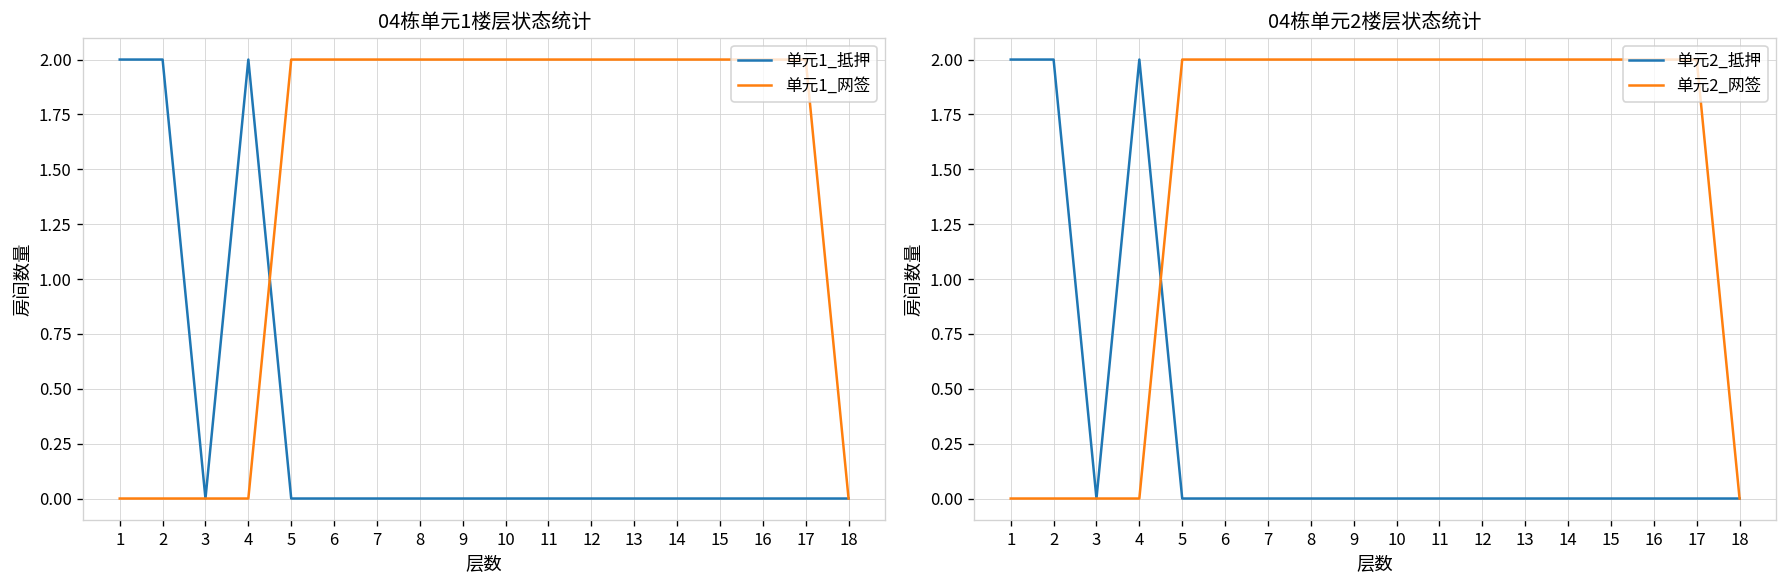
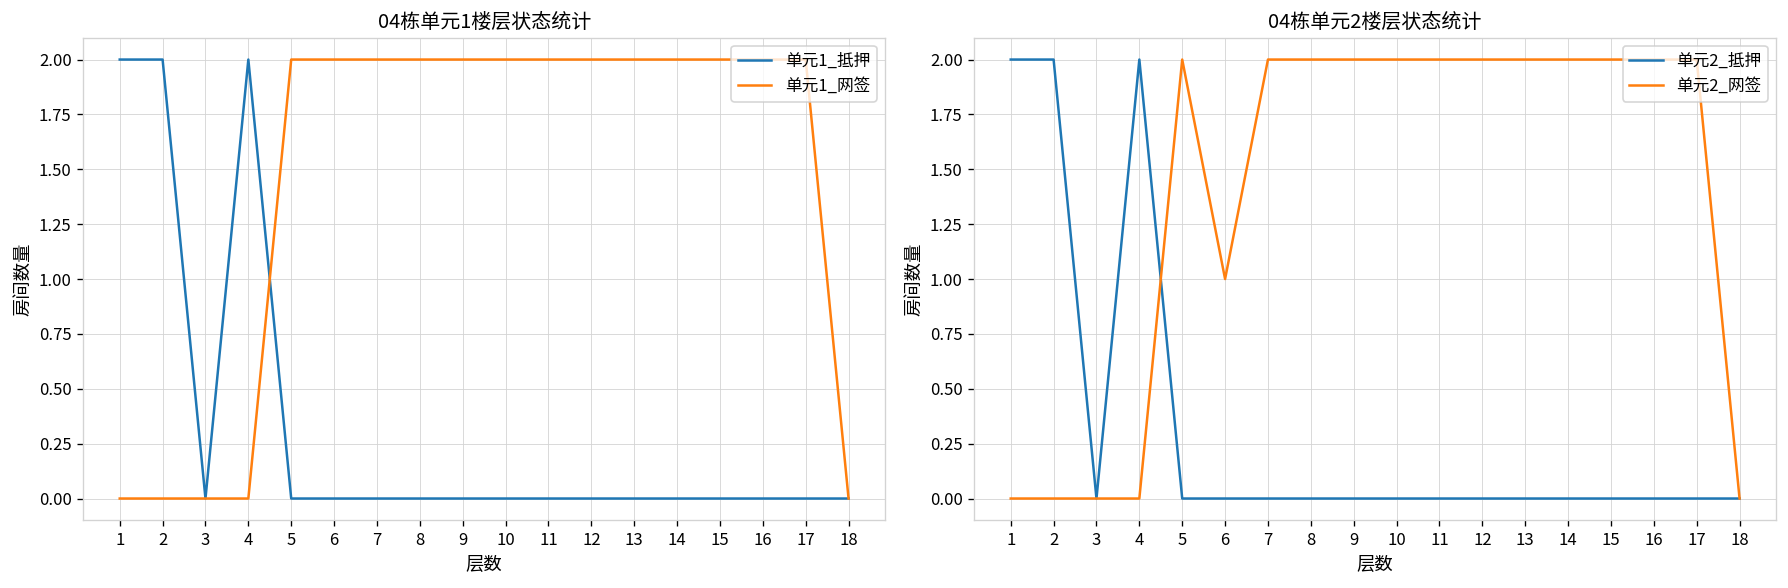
  {
    "04栋单元1楼层状态统计": {
      "单元1_抵押": {
        "1": 2.00,
        "2": 2.00,
        "4": 2.00,
        "5": 0.00,
        "6": 0.00,
        "7": 0.00,
        "8": 0.00,
        "9": 0.00,
        "10": 0.00,
        "11": 0.00,
        "12": 0.00,
        "13": 0.00,
        "14": 0.00,
        "15": 0.00,
        "16": 0.00,
        "17": 0.00
      },
      "单元1_网签": {
        "1": 0.00,
        "2": 0.00,
        "4": 0.00,
        "5": 2.00,
        "6": 2.00,
        "7": 2.00,
        "8": 2.00,
        "9": 2.00,
        "10": 2.00,
        "11": 2.00,
        "12": 2.00,
        "13": 2.00,
        "14": 2.00,
        "15": 2.00
      }
    },
    "04栋单元2楼层状态统计": {
      "单元2_抵押": {
        "1": 2,
        "2": 2,
        "4": 2,
        "5": 0,
        "6": 0,
        "7": 0,
        "8": 0,
        "9": 0,
        "10": 0,
        "11": 0,
        "12": 0,
        "13": 0,
        "14": 0,
        "15": 0,
        "16": 0,
        "17": 0
      },
      "单元2_网签": {
        "1": 0,
        "2": 0,
        "4": 0,
        "5": 2,
-       "6": 2,
+       "6": 1,
        "7": 2,
        "8": 2,
        "9": 2,
        "10": 2,
        "11": 2,
        "12": 2,
        "13": 2,
        "14": 2,
        "15": 2
      }
    }
  }
